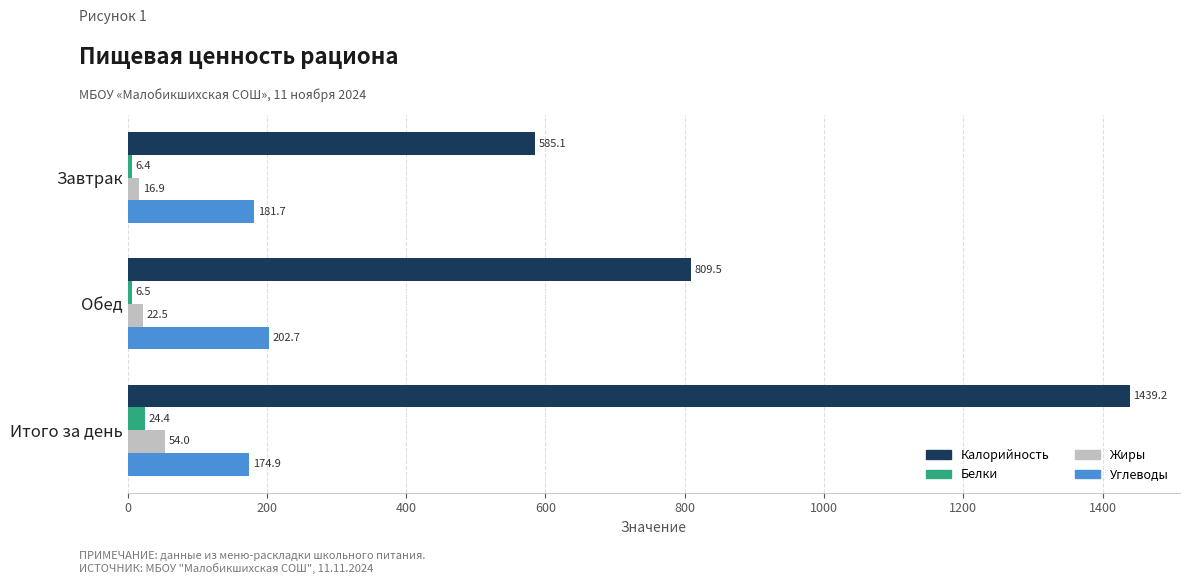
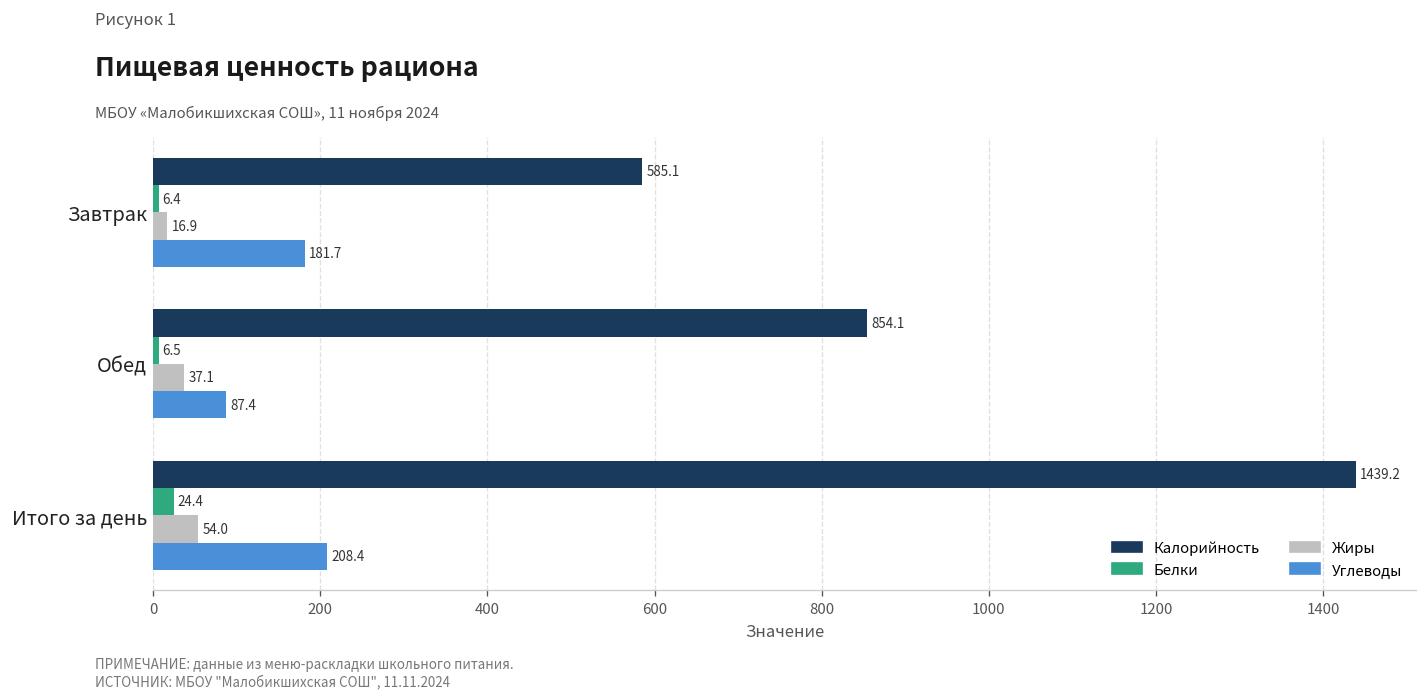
  {
    "Калорийность": {
      "Завтрак": 585.1,
-     "Обед": 809.5,
+     "Обед": 854.1,
      "Итого за день": 1439.2
    },
    "Белки": {
      "Завтрак": 6.4,
      "Обед": 6.5,
      "Итого за день": 24.4
    },
    "Жиры": {
      "Завтрак": 16.9,
-     "Обед": 22.5,
+     "Обед": 37.1,
      "Итого за день": 54.0
    },
    "Углеводы": {
      "Завтрак": 181.7,
-     "Обед": 202.7,
-     "Итого за день": 174.9
+     "Обед": 87.4,
+     "Итого за день": 208.4
    }
  }
